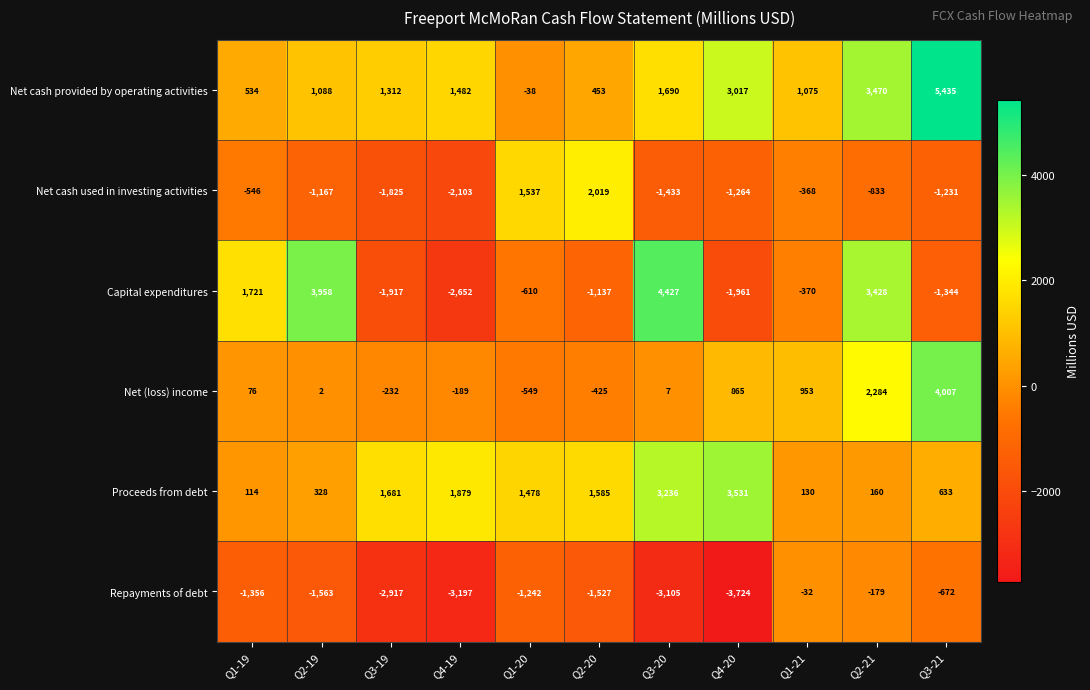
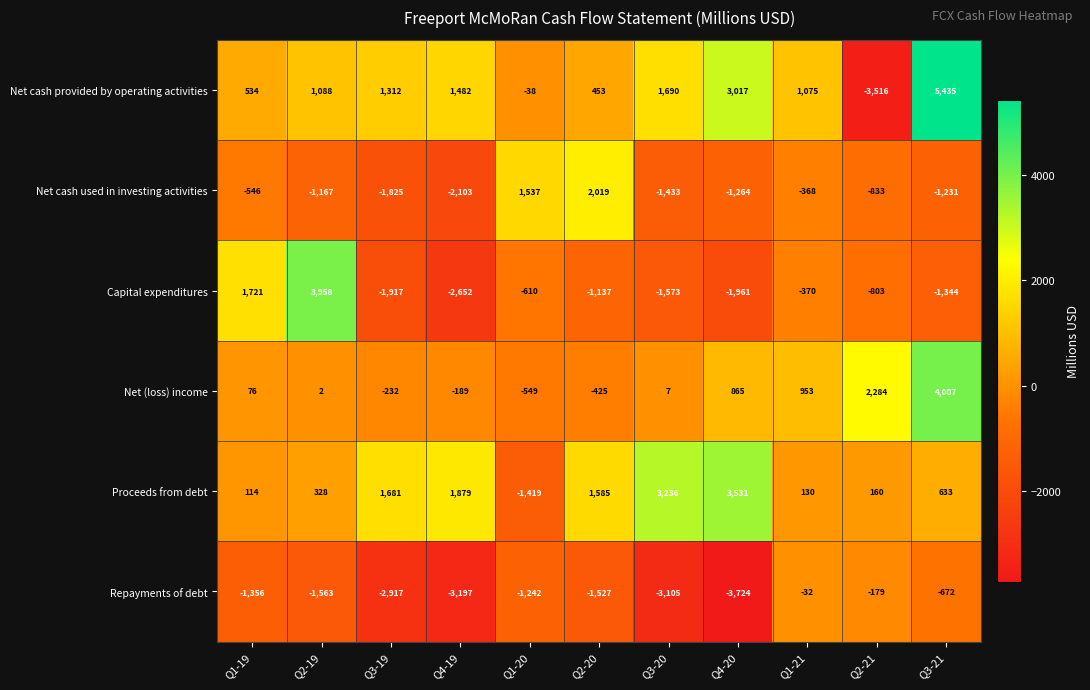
  {
    "Net cash provided by operating activities": {
      "Q1-19": "534",
      "Q2-19": "1,088",
      "Q3-19": "1,312",
      "Q4-19": "1,482",
      "Q1-20": "-38",
      "Q2-20": "453",
      "Q3-20": "1,690",
      "Q4-20": "3,017",
      "Q1-21": "1,075",
-     "Q2-21": "3,470",
+     "Q2-21": "-3,516",
      "Q3-21": "5,435"
    },
    "Net cash used in investing activities": {
      "Q1-19": "-546",
      "Q2-19": "-1,167",
      "Q3-19": "-1,825",
      "Q4-19": "-2,103",
      "Q1-20": "1,537",
      "Q2-20": "2,019",
      "Q3-20": "-1,433",
      "Q4-20": "-1,264",
      "Q1-21": "-368",
      "Q2-21": "-833",
      "Q3-21": "-1,231"
    },
    "Capital expenditures": {
      "Q1-19": "1,721",
      "Q2-19": "3,958",
      "Q3-19": "-1,917",
      "Q4-19": "-2,652",
      "Q1-20": "-610",
      "Q2-20": "-1,137",
-     "Q3-20": "4,427",
+     "Q3-20": "-1,573",
      "Q4-20": "-1,961",
      "Q1-21": "-370",
-     "Q2-21": "3,428",
+     "Q2-21": "-803",
      "Q3-21": "-1,344"
    },
    "Net (loss) income": {
      "Q1-19": "76",
      "Q2-19": "2",
      "Q3-19": "-232",
      "Q4-19": "-189",
      "Q1-20": "-549",
      "Q2-20": "-425",
      "Q3-20": "7",
      "Q4-20": "865",
      "Q1-21": "953",
      "Q2-21": "2,284",
      "Q3-21": "4,007"
    },
    "Proceeds from debt": {
      "Q1-19": "114",
      "Q2-19": "328",
      "Q3-19": "1,681",
      "Q4-19": "1,879",
-     "Q1-20": "1,478",
+     "Q1-20": "-1,419",
      "Q2-20": "1,585",
      "Q3-20": "3,236",
      "Q4-20": "3,531",
      "Q1-21": "130",
      "Q2-21": "160",
      "Q3-21": "633"
    },
    "Repayments of debt": {
      "Q1-19": "-1,356",
      "Q2-19": "-1,563",
      "Q3-19": "-2,917",
      "Q4-19": "-3,197",
      "Q1-20": "-1,242",
      "Q2-20": "-1,527",
      "Q3-20": "-3,105",
      "Q4-20": "-3,724",
      "Q1-21": "-32",
      "Q2-21": "-179",
      "Q3-21": "-672"
    }
  }
